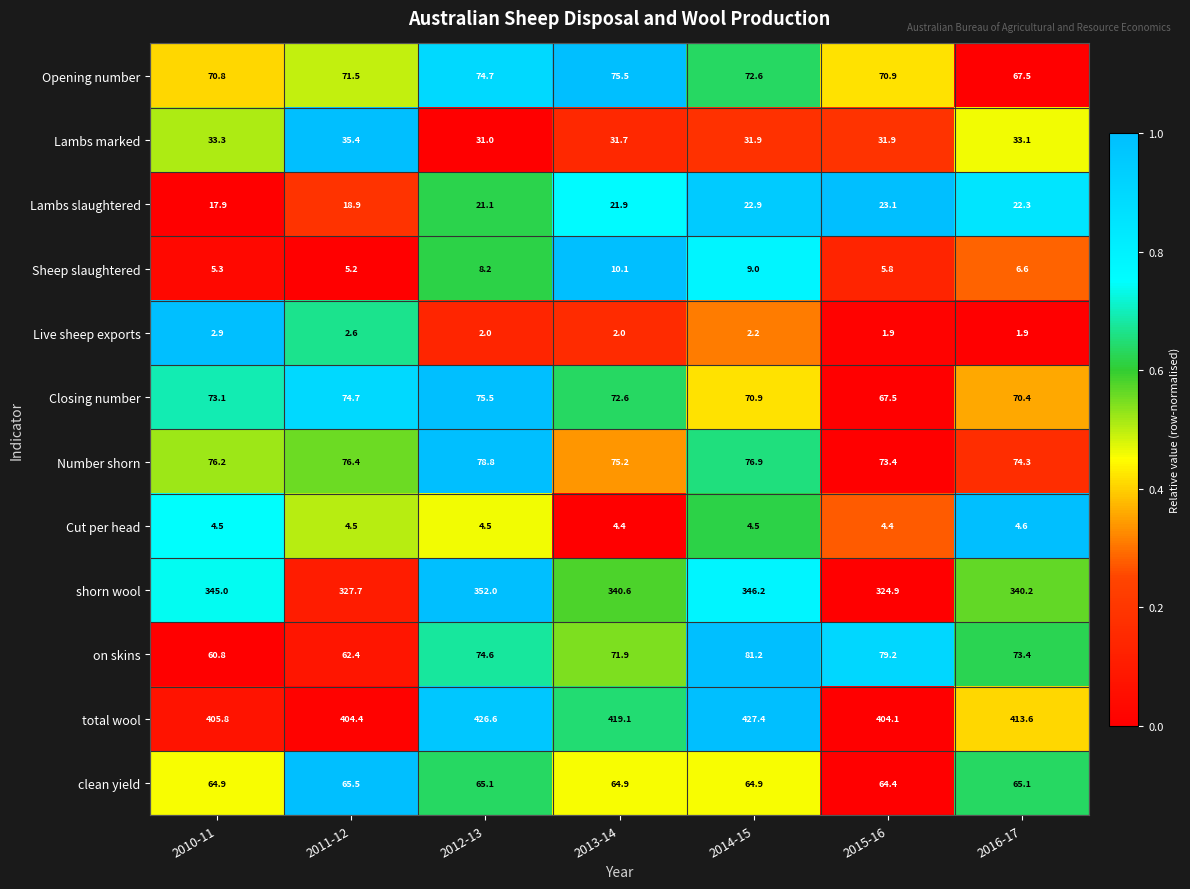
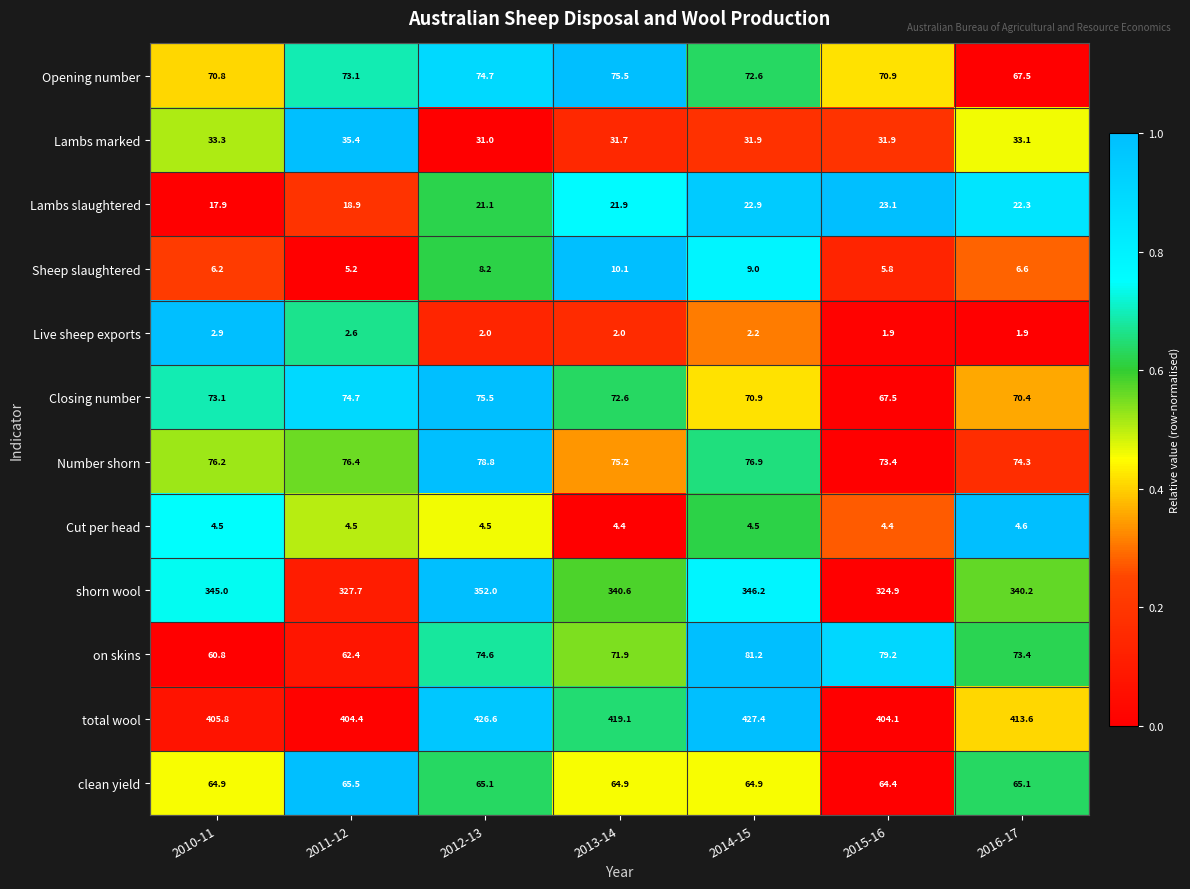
  {
    "Opening number": {
      "2010-11": 70.8,
-     "2011-12": 71.5,
+     "2011-12": 73.1,
      "2012-13": 74.7,
      "2013-14": 75.5,
      "2014-15": 72.6,
      "2015-16": 70.9,
      "2016-17": 67.5
    },
    "Lambs marked": {
      "2010-11": 33.3,
      "2011-12": 35.4,
      "2012-13": 31.0,
      "2013-14": 31.7,
      "2014-15": 31.9,
      "2015-16": 31.9,
      "2016-17": 33.1
    },
    "Lambs slaughtered": {
      "2010-11": 17.9,
      "2011-12": 18.9,
      "2012-13": 21.1,
      "2013-14": 21.9,
      "2014-15": 22.9,
      "2015-16": 23.1,
      "2016-17": 22.3
    },
    "Sheep slaughtered": {
-     "2010-11": 5.3,
+     "2010-11": 6.2,
      "2011-12": 5.2,
      "2012-13": 8.2,
      "2013-14": 10.1,
      "2014-15": 9.0,
      "2015-16": 5.8,
      "2016-17": 6.6
    },
    "Live sheep exports": {
      "2010-11": 2.9,
      "2011-12": 2.6,
      "2012-13": 2.0,
      "2013-14": 2.0,
      "2014-15": 2.2,
      "2015-16": 1.9,
      "2016-17": 1.9
    },
    "Closing number": {
      "2010-11": 73.1,
      "2011-12": 74.7,
      "2012-13": 75.5,
      "2013-14": 72.6,
      "2014-15": 70.9,
      "2015-16": 67.5,
      "2016-17": 70.4
    },
    "Number shorn": {
      "2010-11": 76.2,
      "2011-12": 76.4,
      "2012-13": 78.8,
      "2013-14": 75.2,
      "2014-15": 76.9,
      "2015-16": 73.4,
      "2016-17": 74.3
    },
    "Cut per head": {
      "2010-11": 4.5,
      "2011-12": 4.5,
      "2012-13": 4.5,
      "2013-14": 4.4,
      "2014-15": 4.5,
      "2015-16": 4.4,
      "2016-17": 4.6
    },
    "shorn wool": {
      "2010-11": 345.0,
      "2011-12": 327.7,
      "2012-13": 352.0,
      "2013-14": 340.6,
      "2014-15": 346.2,
      "2015-16": 324.9,
      "2016-17": 340.2
    },
    "on skins": {
      "2010-11": 60.8,
      "2011-12": 62.4,
      "2012-13": 74.6,
      "2013-14": 71.9,
      "2014-15": 81.2,
      "2015-16": 79.2,
      "2016-17": 73.4
    },
    "total wool": {
      "2010-11": 405.8,
      "2011-12": 404.4,
      "2012-13": 426.6,
      "2013-14": 419.1,
      "2014-15": 427.4,
      "2015-16": 404.1,
      "2016-17": 413.6
    },
    "clean yield": {
      "2010-11": 64.9,
      "2011-12": 65.5,
      "2012-13": 65.1,
      "2013-14": 64.9,
      "2014-15": 64.9,
      "2015-16": 64.4,
      "2016-17": 65.1
    }
  }
